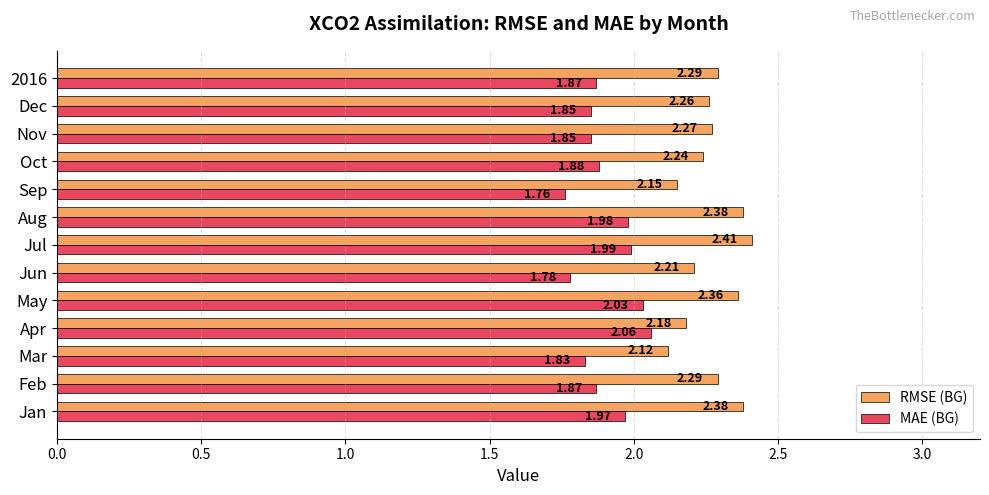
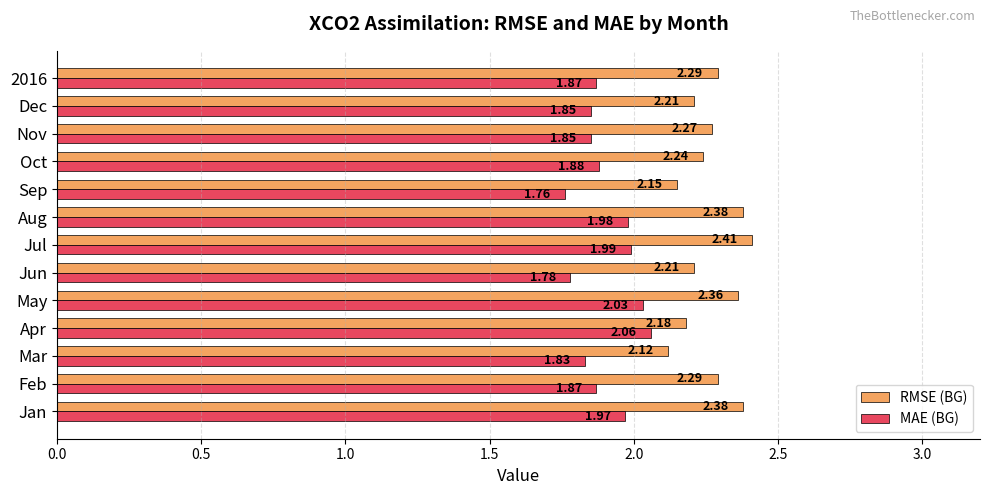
  {
    "RMSE (BG)": {
      "2016": 2.29,
-     "Dec": 2.26,
+     "Dec": 2.21,
      "Nov": 2.27,
      "Oct": 2.24,
      "Sep": 2.15,
      "Aug": 2.38,
      "Jul": 2.41,
      "Jun": 2.21,
      "May": 2.36,
      "Apr": 2.18,
      "Mar": 2.12,
      "Feb": 2.29,
      "Jan": 2.38
    },
    "MAE (BG)": {
      "2016": 1.87,
      "Dec": 1.85,
      "Nov": 1.85,
      "Oct": 1.88,
      "Sep": 1.76,
      "Aug": 1.98,
      "Jul": 1.99,
      "Jun": 1.78,
      "May": 2.03,
      "Apr": 2.06,
      "Mar": 1.83,
      "Feb": 1.87,
      "Jan": 1.97
    }
  }
